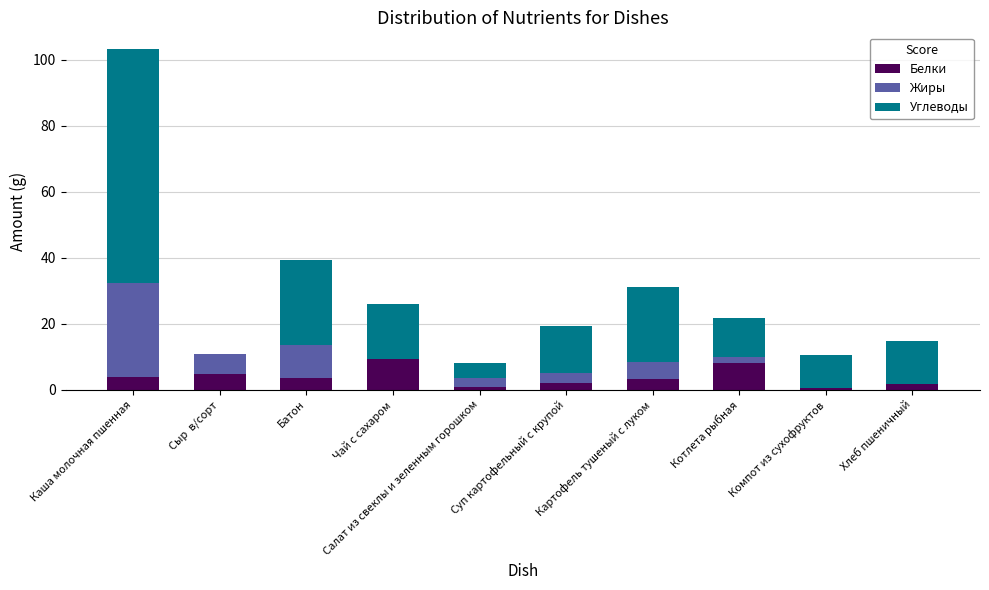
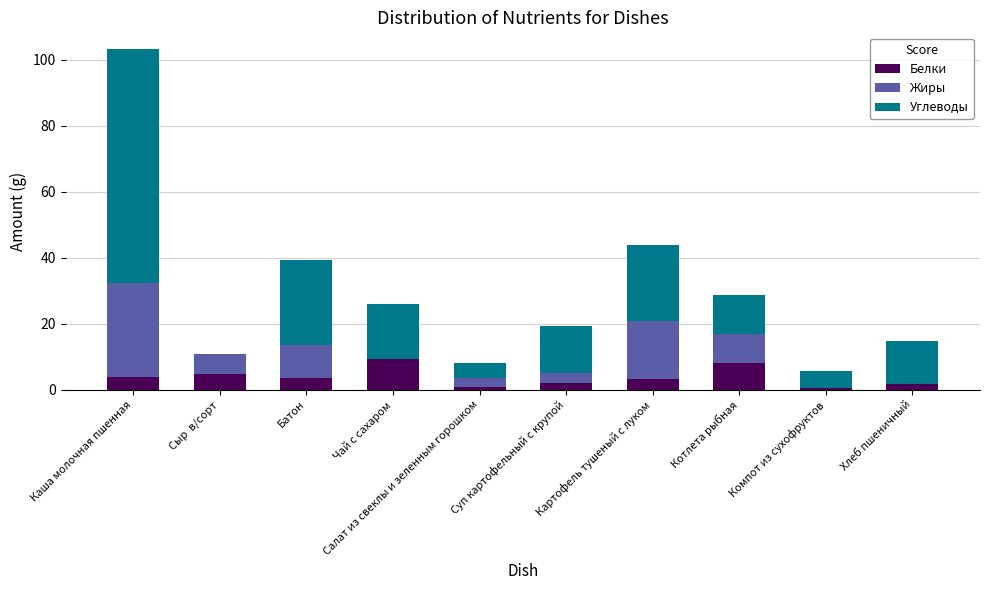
  {
    "Белки": {
      "Каша молочная пшенная": 4,
      "Сыр в/сорт": 5,
      "Батон": 4,
      "Чай с сахаром": 9,
      "Салат из свеклы и зеленным горошком": 1,
      "Суп картофельный с крупой": 2,
      "Картофель тушеный с луком": 3,
      "Котлета рыбная": 8,
      "Хлеб пшеничный": 2
    },
    "Жиры": {
      "Каша молочная пшенная": 28,
      "Сыр в/сорт": 6,
      "Батон": 10,
      "Чай с сахаром": 0,
      "Салат из свеклы и зеленным горошком": 3,
      "Суп картофельный с крупой": 3,
-     "Картофель тушеный с луком": 5,
-     "Котлета рыбная": 2,
+     "Картофель тушеный с луком": 18,
+     "Котлета рыбная": 9,
      "Компот из сухофруктов": 0,
      "Хлеб пшеничный": 0
    },
    "Углеводы": {
      "Каша молочная пшенная": 71,
      "Сыр в/сорт": 0,
      "Батон": 26,
      "Чай с сахаром": 17,
      "Салат из свеклы и зеленным горошком": 4,
      "Суп картофельный с крупой": 14,
      "Картофель тушеный с луком": 23,
      "Котлета рыбная": 12,
-     "Компот из сухофруктов": 10,
+     "Компот из сухофруктов": 5,
      "Хлеб пшеничный": 13
    }
  }
